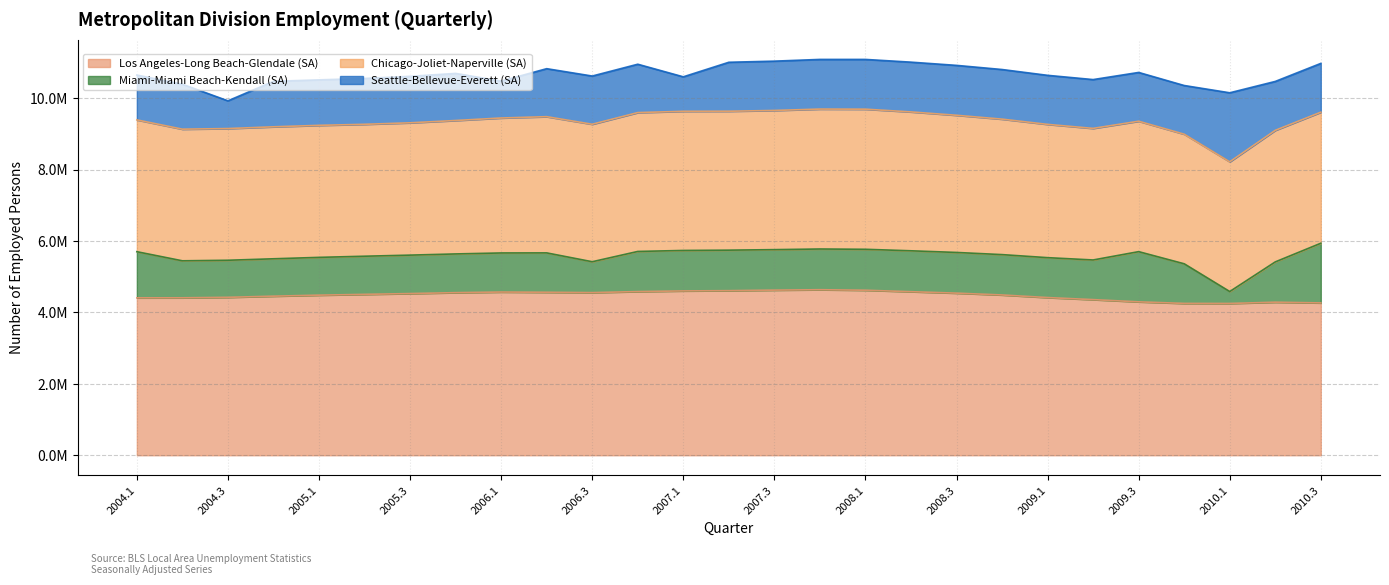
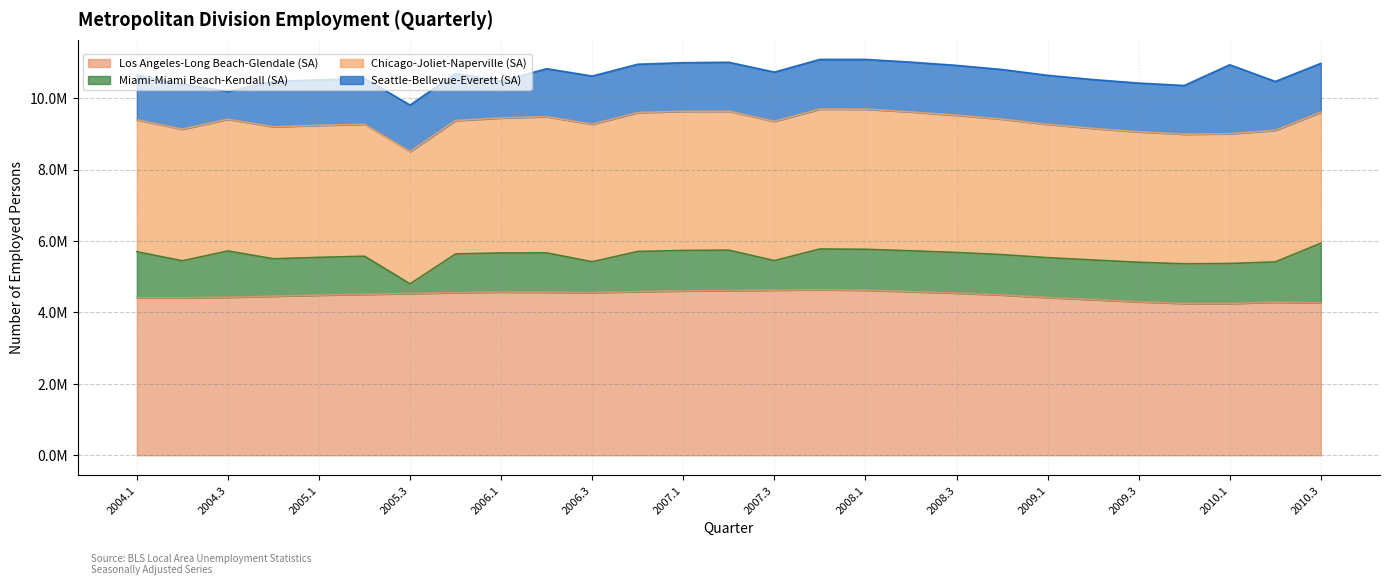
  {
    "Miami-Miami Beach-Kendall (SA)": {
      "2004.1": 1300000,
-     "2004.3": 1000000,
+     "2004.3": 1300000,
      "2005.1": 1100000,
-     "2005.3": 1100000,
+     "2005.3": 300000,
      "2006.1": 1100000,
      "2006.3": 900000,
      "2007.1": 1100000,
-     "2007.3": 1100000,
+     "2007.3": 800000,
      "2008.1": 1100000,
      "2008.3": 1100000,
      "2009.1": 1100000,
-     "2009.3": 1400000,
-     "2010.1": 300000,
+     "2009.3": 1100000,
+     "2010.1": 1100000,
      "2010.3": 1700000
    },
    "Seattle-Bellevue-Everett (SA)": {
      "2004.3": 800000,
      "2006.3": 1300000,
-     "2007.1": 1000000,
+     "2007.1": 1400000,
      "2007.3": 1400000,
      "2008.1": 1400000,
      "2008.3": 1400000,
      "2009.1": 1400000,
      "2009.3": 1400000,
      "2010.1": 1900000,
      "2010.3": 1400000
    }
  }
